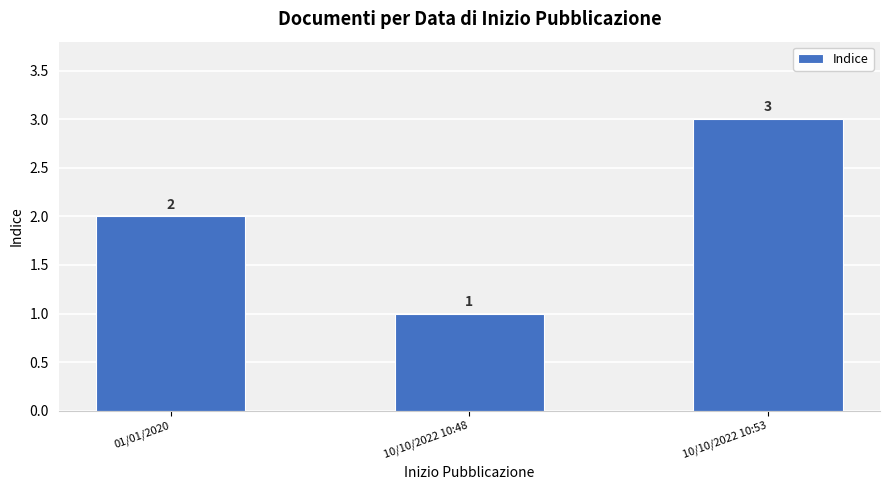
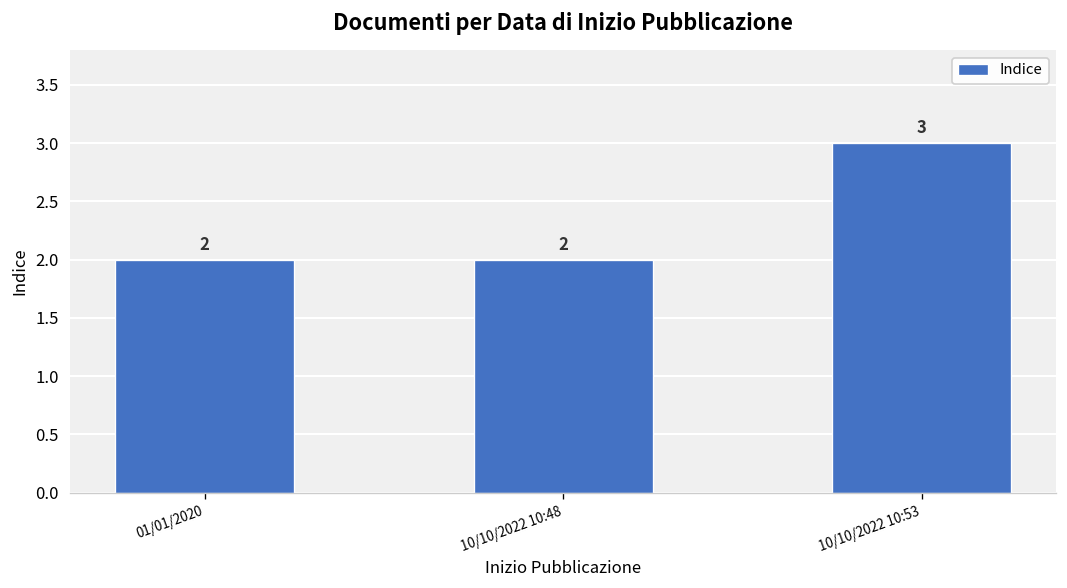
  {
    "01/01/2020": 2,
-   "10/10/2022 10:48": 1,
+   "10/10/2022 10:48": 2,
    "10/10/2022 10:53": 3
  }
